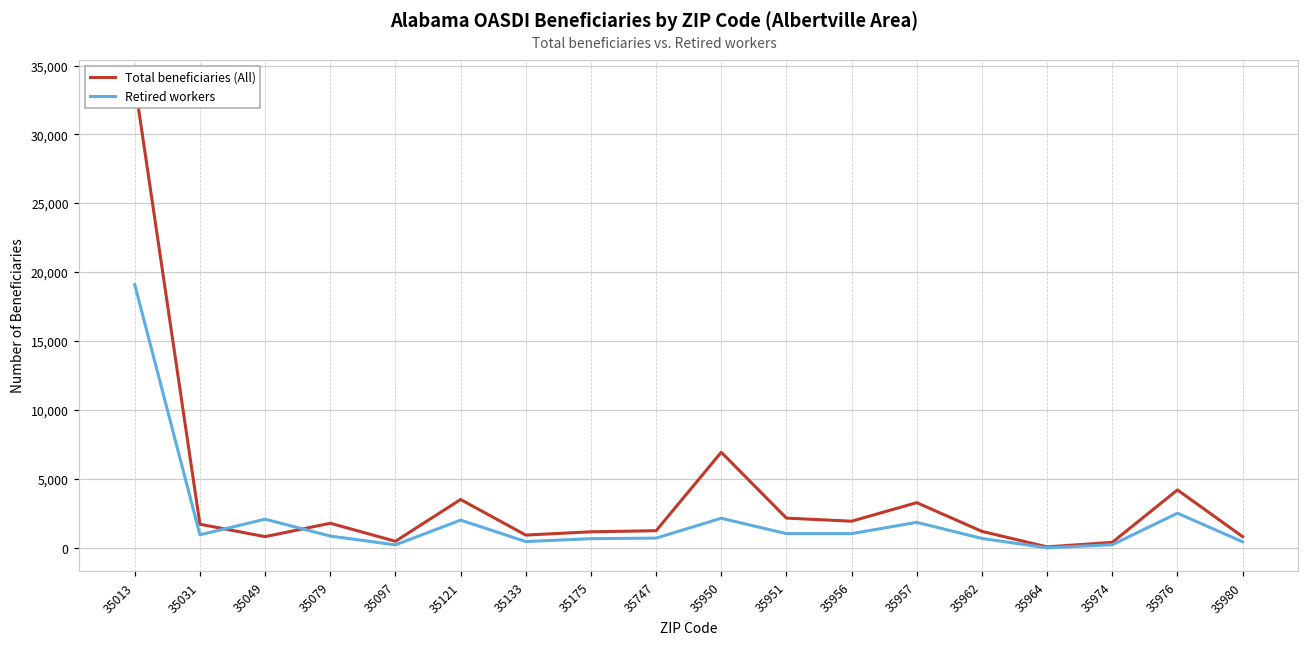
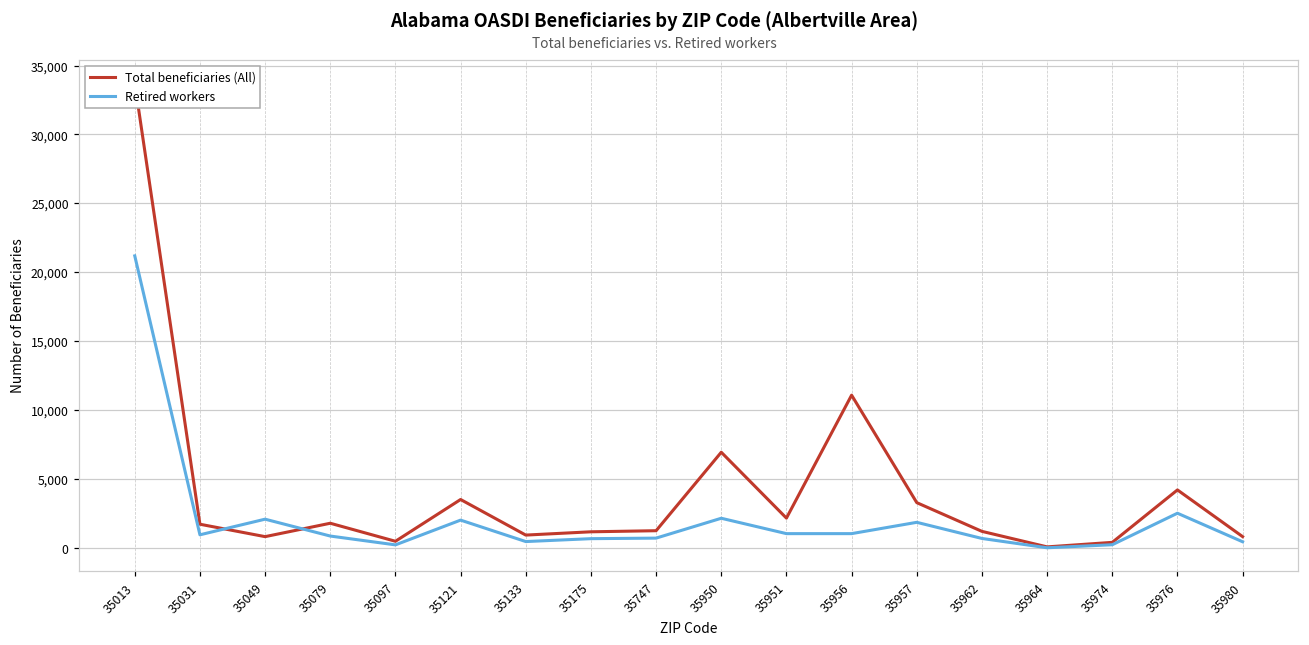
  {
    "Total beneficiaries (All)": {
      "35031": "1,700",
      "35049": "800",
      "35079": "1,800",
      "35097": "500",
      "35121": "3,500",
      "35133": "1,000",
      "35175": "1,200",
      "35747": "1,300",
      "35950": "7,000",
      "35951": "2,200",
-     "35956": "2,000",
+     "35956": "11,100",
      "35957": "3,300",
      "35962": "1,200",
      "35976": "4,200",
      "35980": "800"
    },
    "Retired workers": {
-     "35013": "19,100",
+     "35013": "21,200",
      "35031": "1,000",
      "35049": "2,100",
      "35079": "900",
      "35097": "200",
      "35121": "2,000",
      "35133": "500",
      "35175": "700",
      "35747": "700",
      "35950": "2,200",
      "35951": "1,100",
      "35956": "1,100",
      "35957": "1,900",
      "35962": "700",
      "35976": "2,500",
      "35980": "500"
    }
  }
